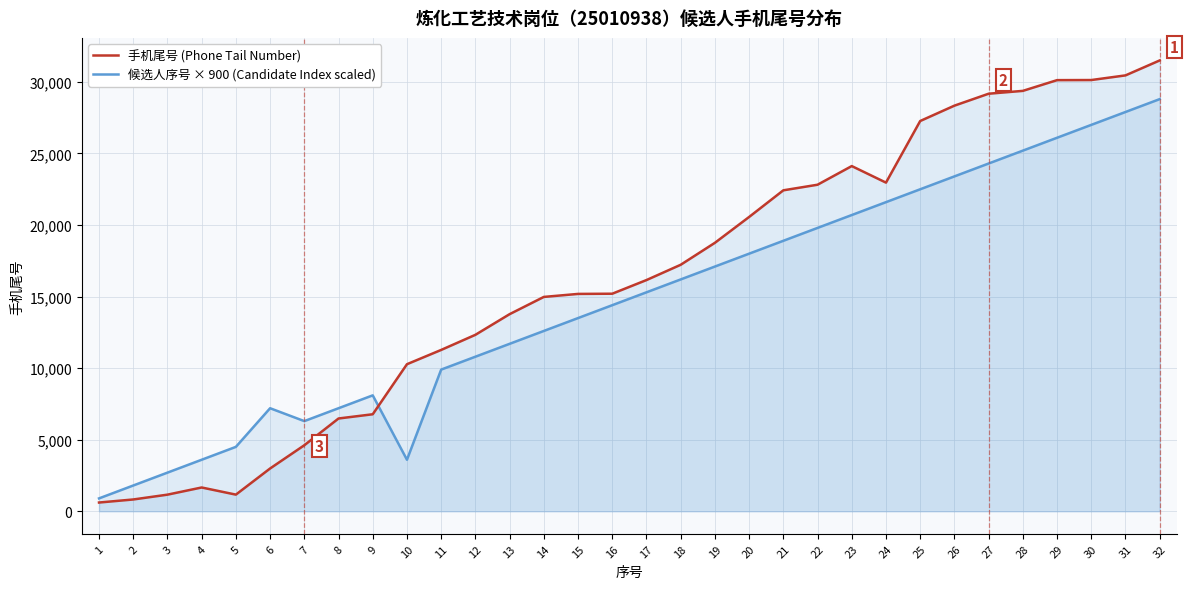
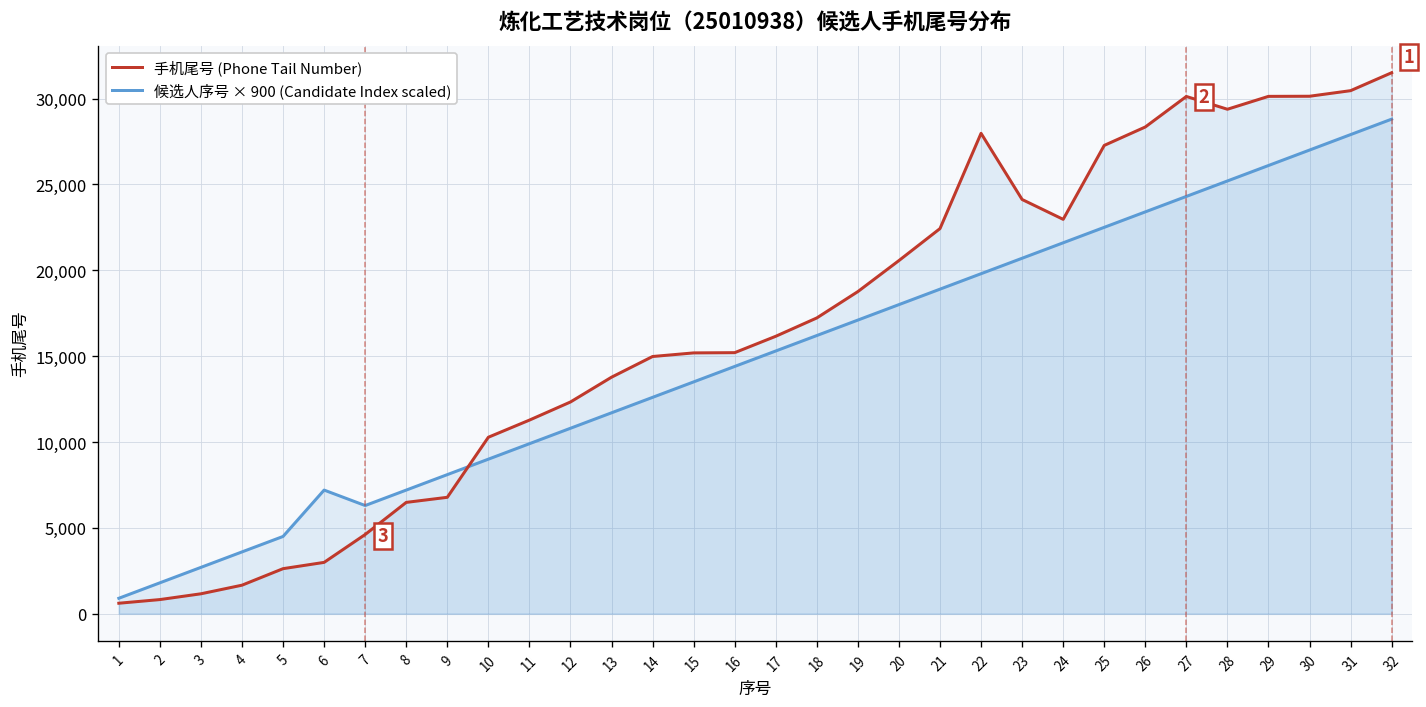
  {
    "手机尾号 (Phone Tail Number)": {
      "1": "600",
      "2": "800",
      "3": "1,200",
      "4": "1,700",
-     "5": "1,200",
+     "5": "2,600",
      "6": "3,000",
      "8": "6,500",
      "9": "6,800",
      "10": "10,300",
      "11": "11,300",
      "12": "12,300",
      "13": "13,800",
      "14": "15,000",
      "15": "15,200",
      "16": "15,200",
      "17": "16,200",
      "18": "17,200",
      "19": "18,800",
      "20": "20,600",
      "21": "22,400",
-     "22": "22,800",
+     "22": "28,000",
      "23": "24,100",
      "24": "23,000",
      "25": "27,300",
      "26": "28,300",
-     "27": "29,200",
+     "27": "30,100",
      "28": "29,400",
      "29": "30,100",
      "30": "30,100",
      "31": "30,500"
    },
    "候选人序号 × 900 (Candidate Index scaled)": {
      "1": "900",
      "2": "1,800",
      "3": "2,700",
      "4": "3,600",
      "5": "4,500",
      "6": "7,200",
      "7": "6,300",
      "8": "7,200",
      "9": "8,100",
-     "10": "3,600",
+     "10": "9,000",
      "11": "9,900",
      "12": "10,800",
      "13": "11,700",
      "14": "12,600",
      "15": "13,500",
      "16": "14,400",
      "17": "15,300",
      "18": "16,200",
      "19": "17,100",
      "20": "18,000",
      "21": "18,900",
      "22": "19,800",
      "23": "20,700",
      "24": "21,600",
      "25": "22,500",
      "26": "23,400",
      "27": "24,300",
      "28": "25,200",
      "29": "26,100",
      "30": "27,000",
      "31": "27,900",
      "32": "28,800"
    }
  }
